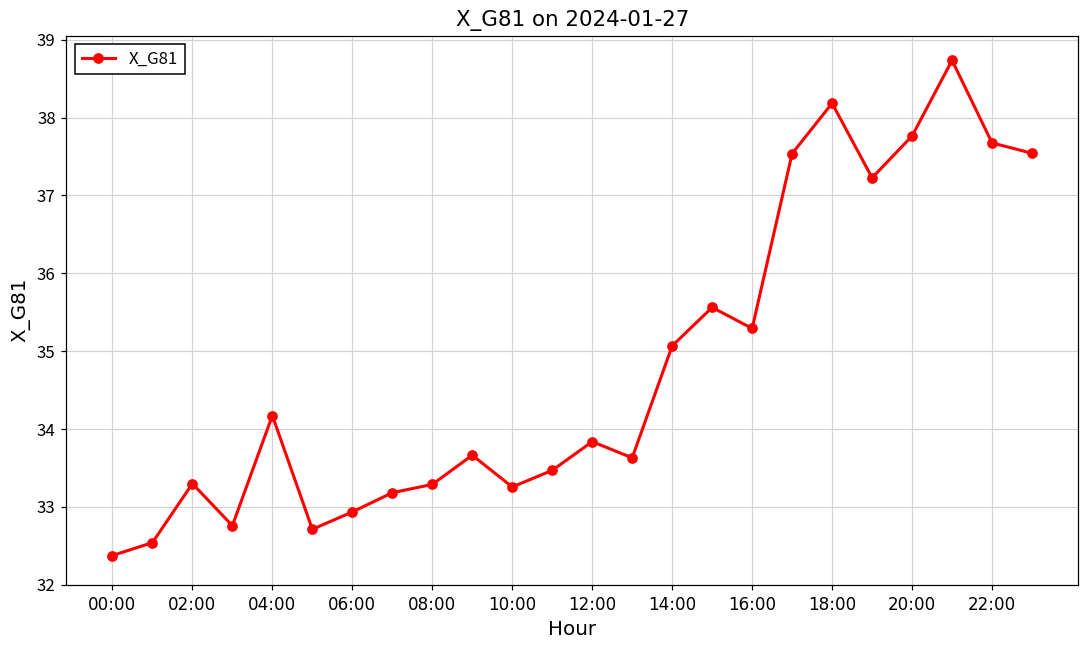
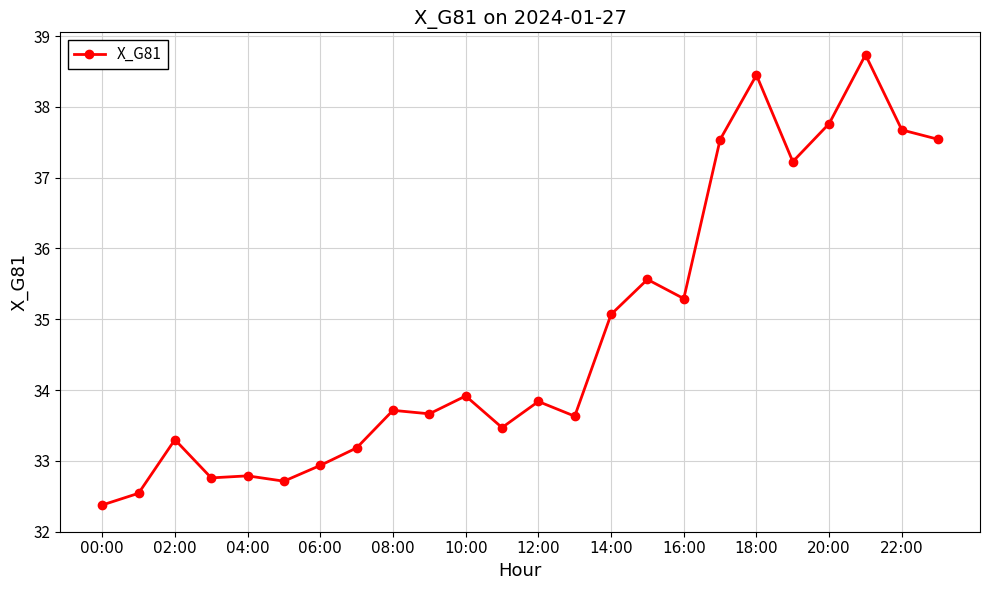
  {
    "00:00": 32.4,
    "02:00": 33.3,
-   "04:00": 34.2,
+   "04:00": 32.8,
    "06:00": 32.9,
-   "08:00": 33.3,
-   "10:00": 33.3,
+   "08:00": 33.7,
+   "10:00": 33.9,
    "12:00": 33.8,
    "14:00": 35.1,
    "16:00": 35.3,
-   "18:00": 38.2,
+   "18:00": 38.4,
    "20:00": 37.8,
    "22:00": 37.7
  }
